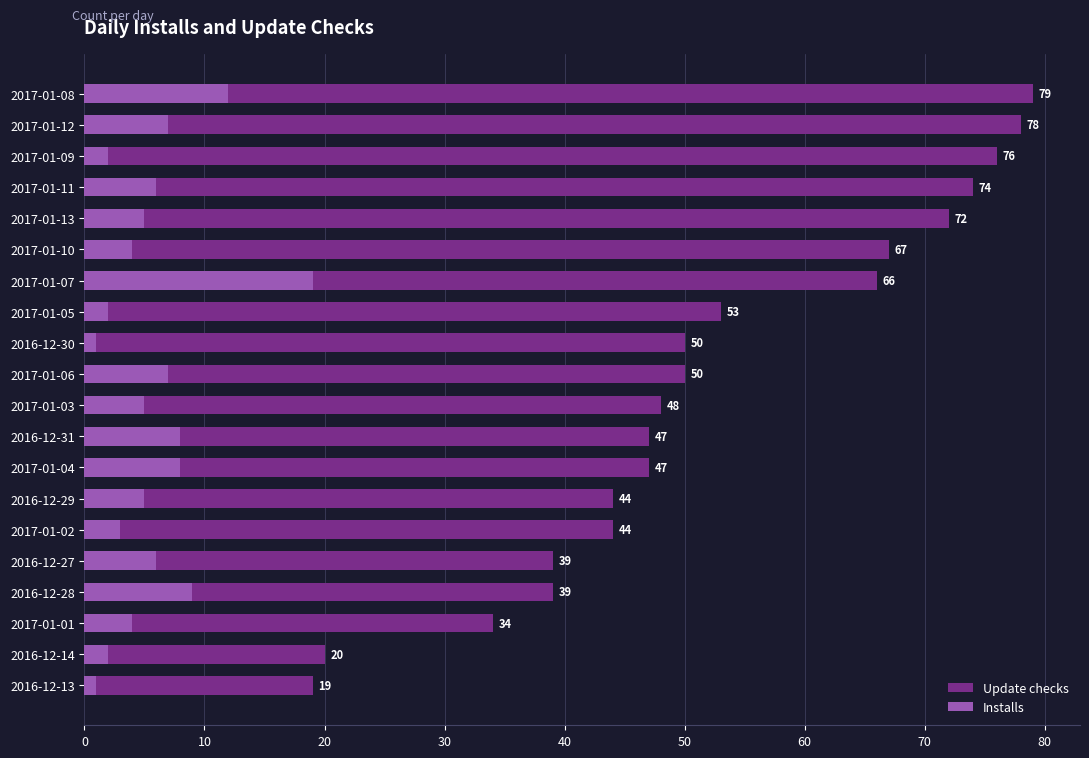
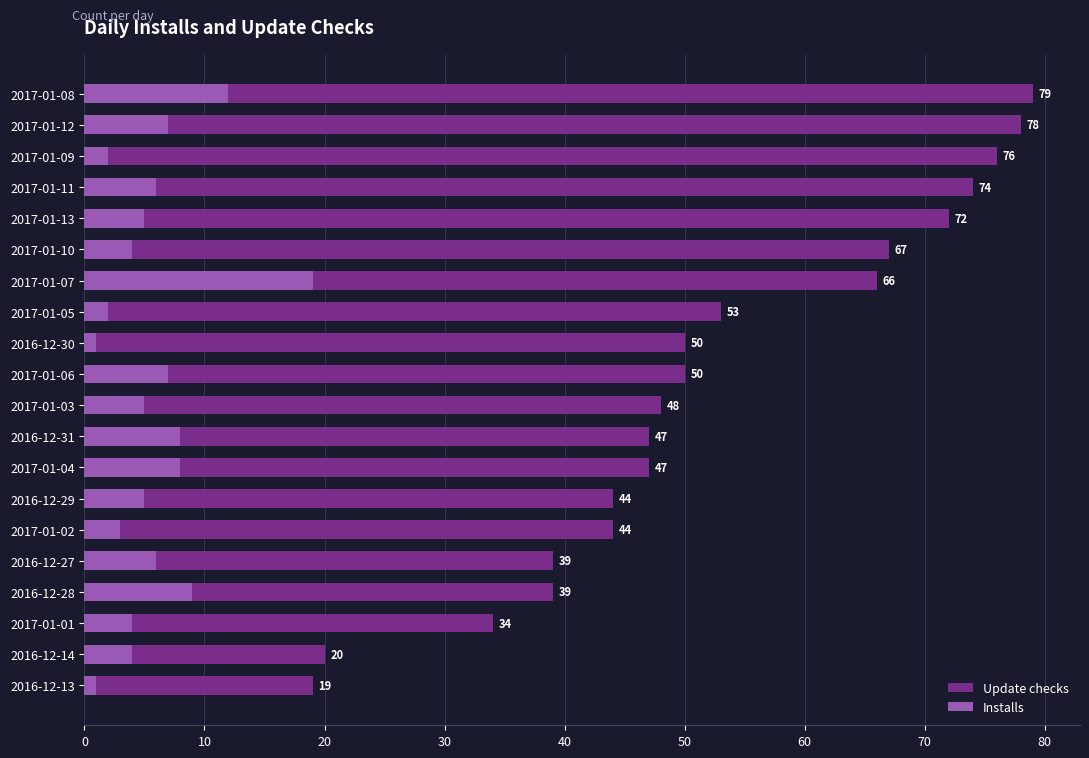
  {
    "Update checks": {
      "2017-01-08": 79,
      "2017-01-12": 78,
      "2017-01-09": 76,
      "2017-01-11": 74,
      "2017-01-13": 72,
      "2017-01-10": 67,
      "2017-01-07": 66,
      "2017-01-05": 53,
      "2016-12-30": 50,
      "2017-01-06": 50,
      "2017-01-03": 48,
      "2016-12-31": 47,
      "2017-01-04": 47,
      "2016-12-29": 44,
      "2017-01-02": 44,
      "2016-12-27": 39,
      "2016-12-28": 39,
      "2017-01-01": 34,
      "2016-12-14": 20,
      "2016-12-13": 19
    },
    "Installs": {
-     "2016-12-14": 2
+     "2016-12-14": 4
    }
  }
